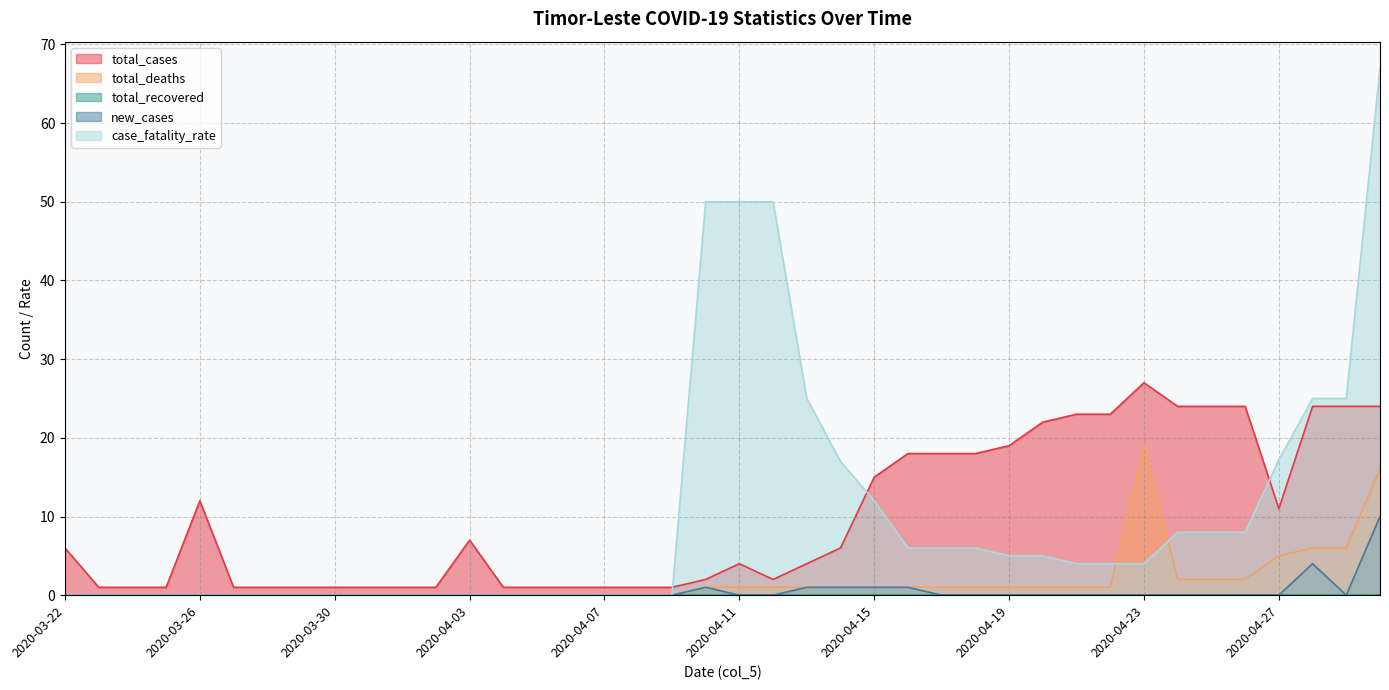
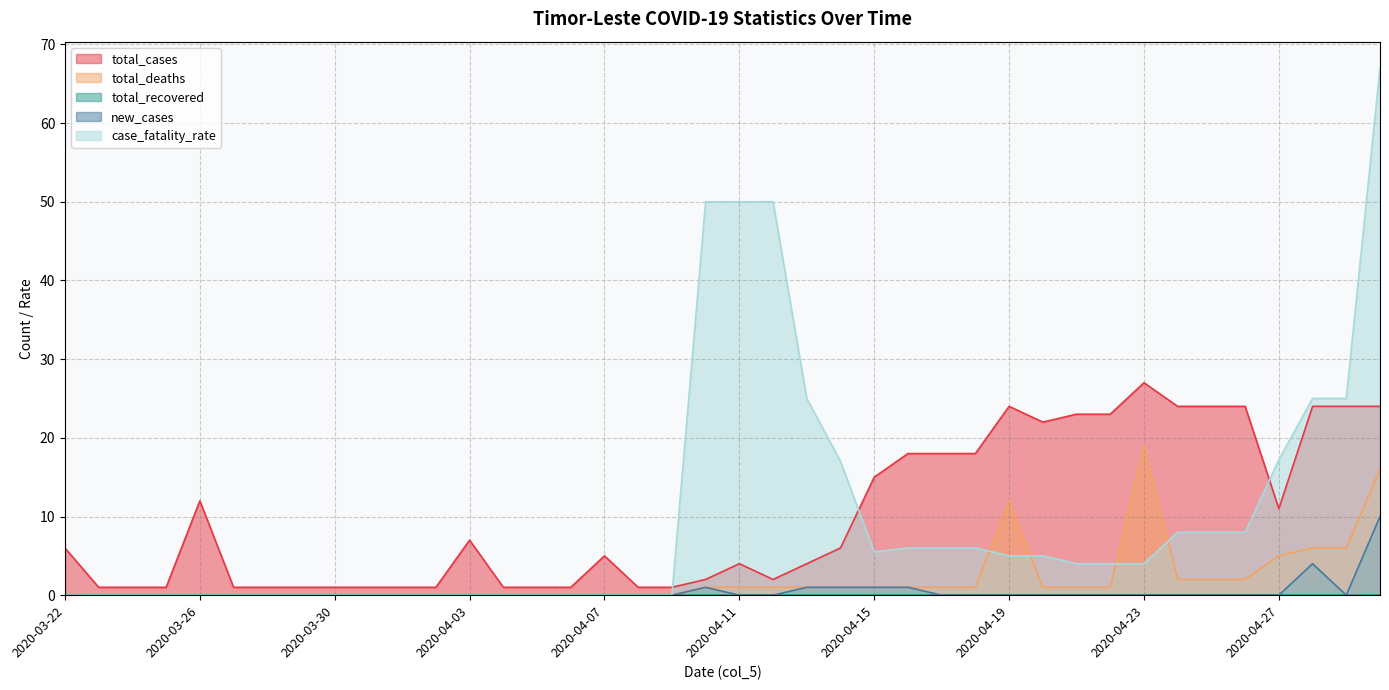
  {
    "total_cases": {
      "2020-03-22": 6,
      "2020-03-26": 12,
      "2020-03-30": 1,
      "2020-04-03": 7,
-     "2020-04-07": 1,
+     "2020-04-07": 5,
      "2020-04-11": 4,
      "2020-04-15": 15,
-     "2020-04-19": 19,
+     "2020-04-19": 24,
      "2020-04-23": 27,
      "2020-04-27": 11
    },
    "total_deaths": {
      "2020-04-11": 1,
-     "2020-04-19": 1,
+     "2020-04-19": 12,
      "2020-04-23": 19,
      "2020-04-27": 5
    },
    "case_fatality_rate": {
      "2020-04-11": 50,
-     "2020-04-15": 12,
+     "2020-04-15": 6,
      "2020-04-19": 5,
      "2020-04-23": 4,
      "2020-04-27": 17
    }
  }
